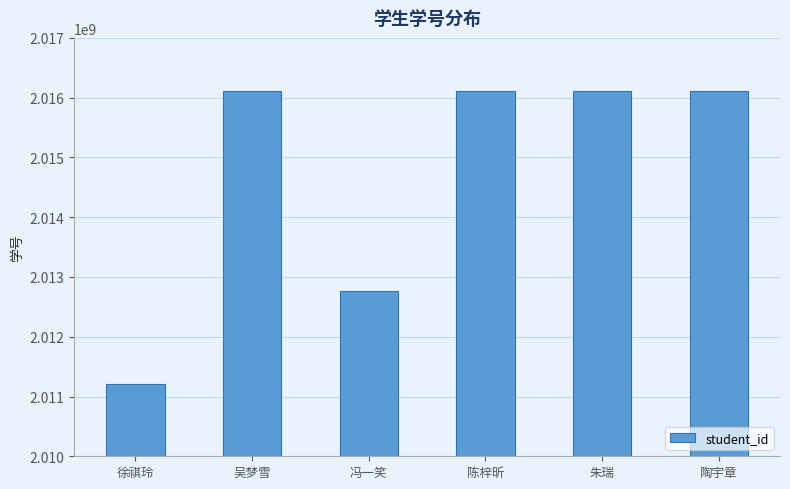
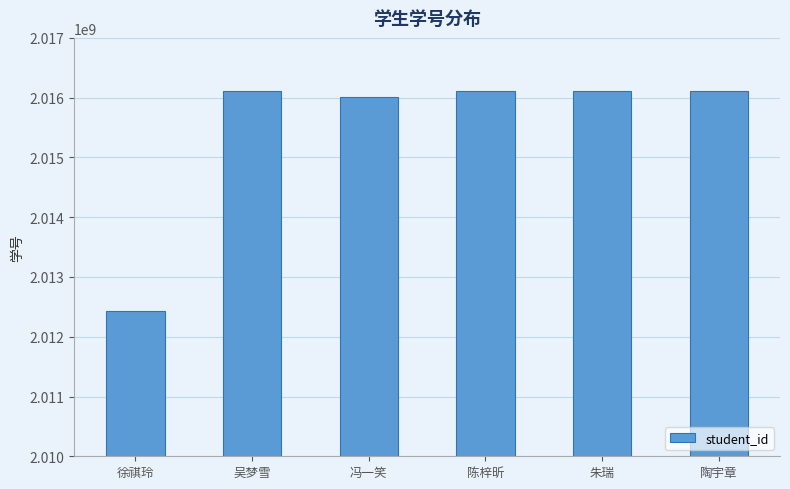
  {
-   "徐祺玲": 2011200000,
+   "徐祺玲": 2012400000,
    "吴梦雪": 2016100000,
-   "冯一笑": 2012800000,
+   "冯一笑": 2016000000,
    "陈梓昕": 2016100000,
    "朱瑞": 2016100000,
    "陶宇章": 2016100000
  }
